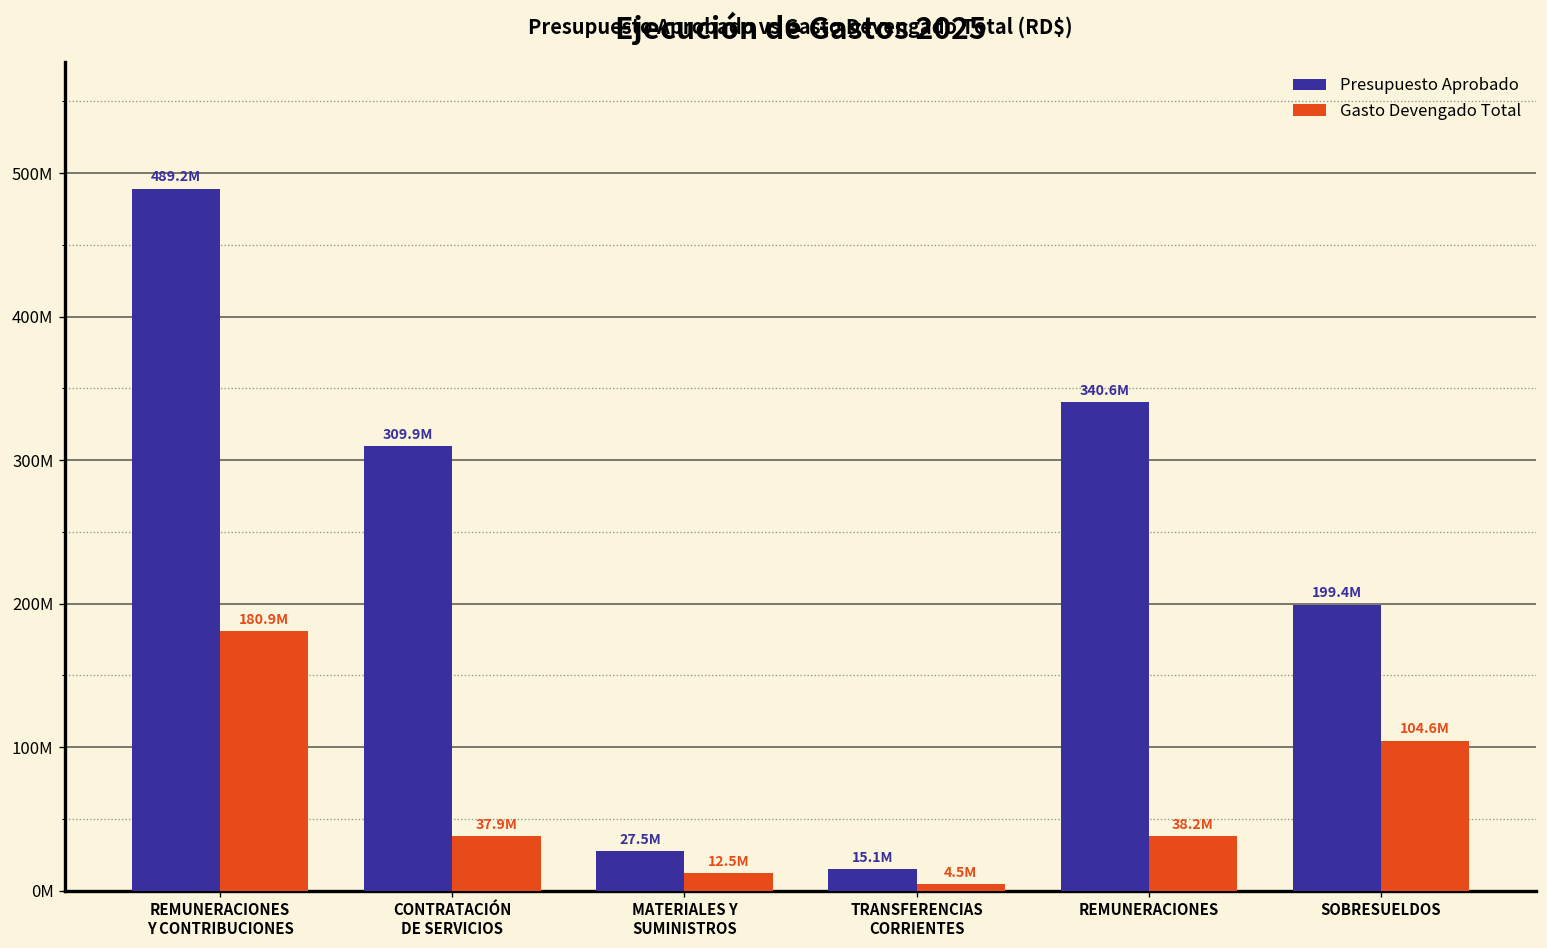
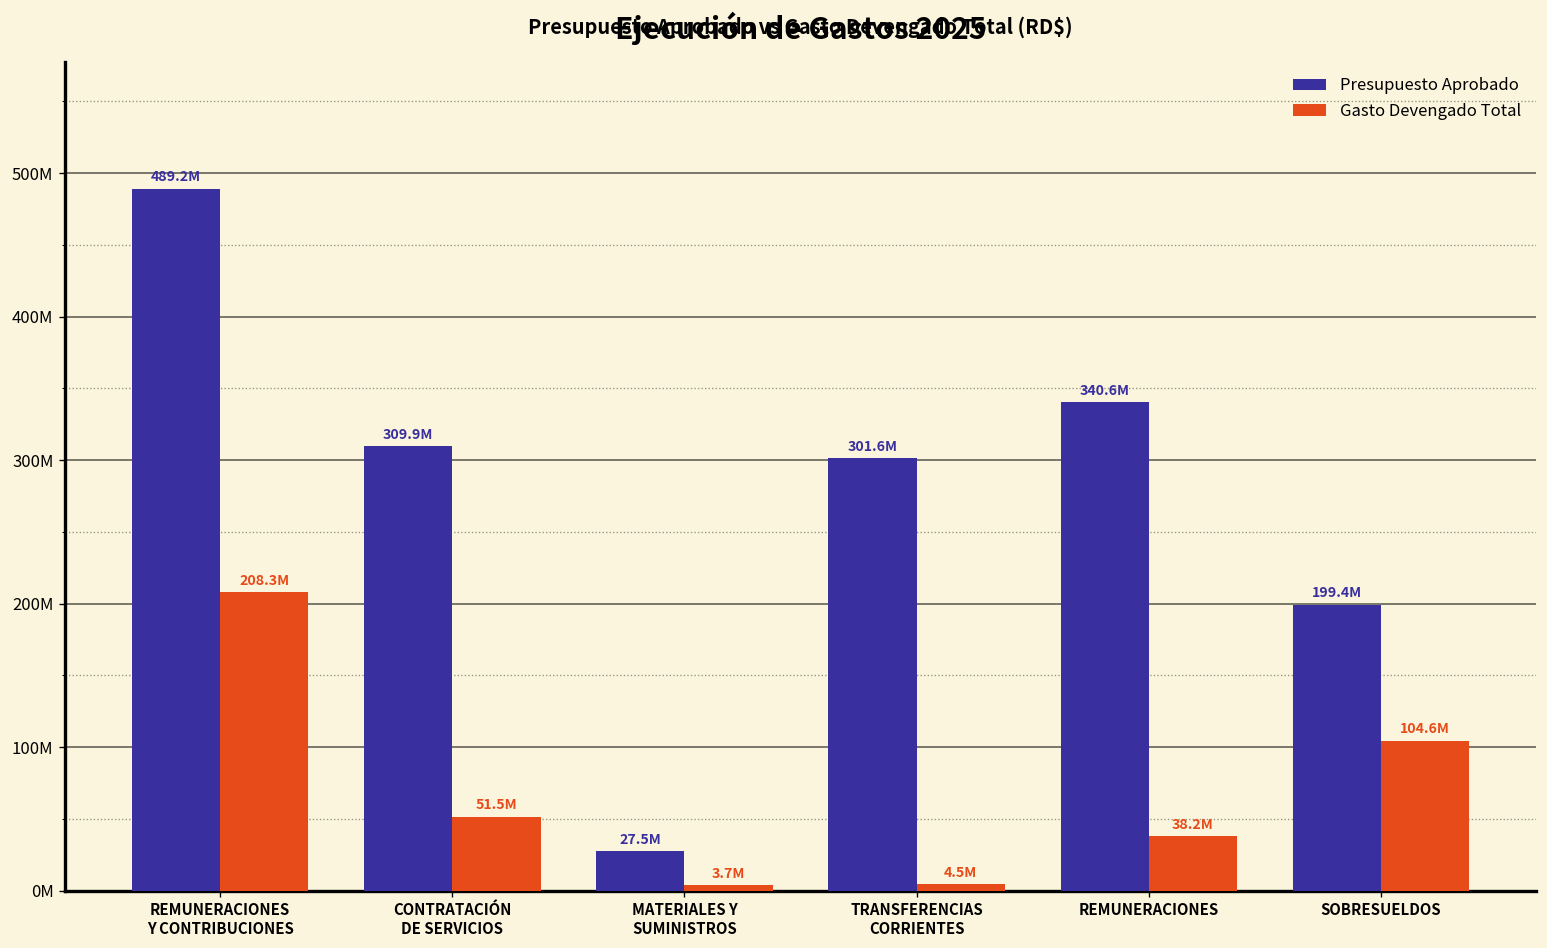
  {
    "Presupuesto Aprobado": {
      "REMUNERACIONES Y CONTRIBUCIONES": "489.2M",
      "CONTRATACIÓN DE SERVICIOS": "309.9M",
      "MATERIALES Y SUMINISTROS": "27.5M",
-     "TRANSFERENCIAS CORRIENTES": "15.1M",
+     "TRANSFERENCIAS CORRIENTES": "301.6M",
      "REMUNERACIONES": "340.6M",
      "SOBRESUELDOS": "199.4M"
    },
    "Gasto Devengado Total": {
-     "REMUNERACIONES Y CONTRIBUCIONES": "180.9M",
-     "CONTRATACIÓN DE SERVICIOS": "37.9M",
-     "MATERIALES Y SUMINISTROS": "12.5M",
+     "REMUNERACIONES Y CONTRIBUCIONES": "208.3M",
+     "CONTRATACIÓN DE SERVICIOS": "51.5M",
+     "MATERIALES Y SUMINISTROS": "3.7M",
      "TRANSFERENCIAS CORRIENTES": "4.5M",
      "REMUNERACIONES": "38.2M",
      "SOBRESUELDOS": "104.6M"
    }
  }
